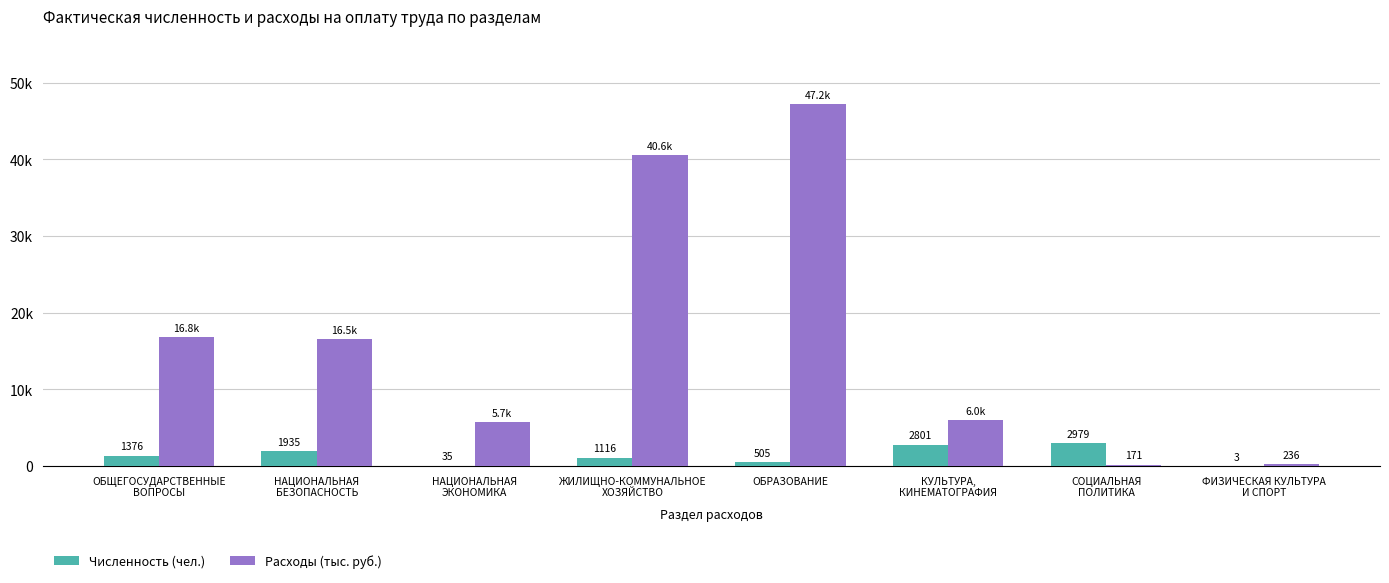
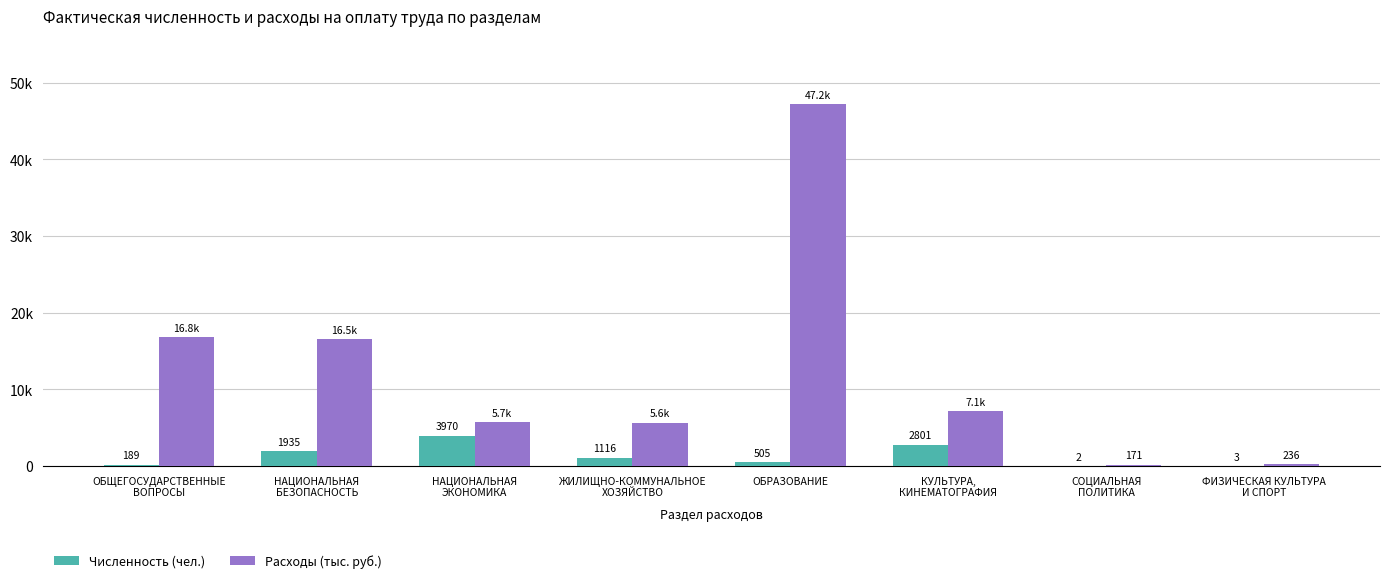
  {
    "Численность (чел.)": {
-     "ОБЩЕГОСУДАРСТВЕННЫЕ ВОПРОСЫ": "1376",
+     "ОБЩЕГОСУДАРСТВЕННЫЕ ВОПРОСЫ": "189",
      "НАЦИОНАЛЬНАЯ БЕЗОПАСНОСТЬ": "1935",
-     "НАЦИОНАЛЬНАЯ ЭКОНОМИКА": "35",
+     "НАЦИОНАЛЬНАЯ ЭКОНОМИКА": "3970",
      "ЖИЛИЩНО-КОММУНАЛЬНОЕ ХОЗЯЙСТВО": "1116",
      "ОБРАЗОВАНИЕ": "505",
      "КУЛЬТУРА, КИНЕМАТОГРАФИЯ": "2801",
-     "СОЦИАЛЬНАЯ ПОЛИТИКА": "2979",
+     "СОЦИАЛЬНАЯ ПОЛИТИКА": "2",
      "ФИЗИЧЕСКАЯ КУЛЬТУРА И СПОРТ": "3"
    },
    "Расходы (тыс. руб.)": {
      "ОБЩЕГОСУДАРСТВЕННЫЕ ВОПРОСЫ": "16.8k",
      "НАЦИОНАЛЬНАЯ БЕЗОПАСНОСТЬ": "16.5k",
      "НАЦИОНАЛЬНАЯ ЭКОНОМИКА": "5.7k",
-     "ЖИЛИЩНО-КОММУНАЛЬНОЕ ХОЗЯЙСТВО": "40.6k",
+     "ЖИЛИЩНО-КОММУНАЛЬНОЕ ХОЗЯЙСТВО": "5.6k",
      "ОБРАЗОВАНИЕ": "47.2k",
-     "КУЛЬТУРА, КИНЕМАТОГРАФИЯ": "6.0k",
+     "КУЛЬТУРА, КИНЕМАТОГРАФИЯ": "7.1k",
      "СОЦИАЛЬНАЯ ПОЛИТИКА": "171",
      "ФИЗИЧЕСКАЯ КУЛЬТУРА И СПОРТ": "236"
    }
  }
